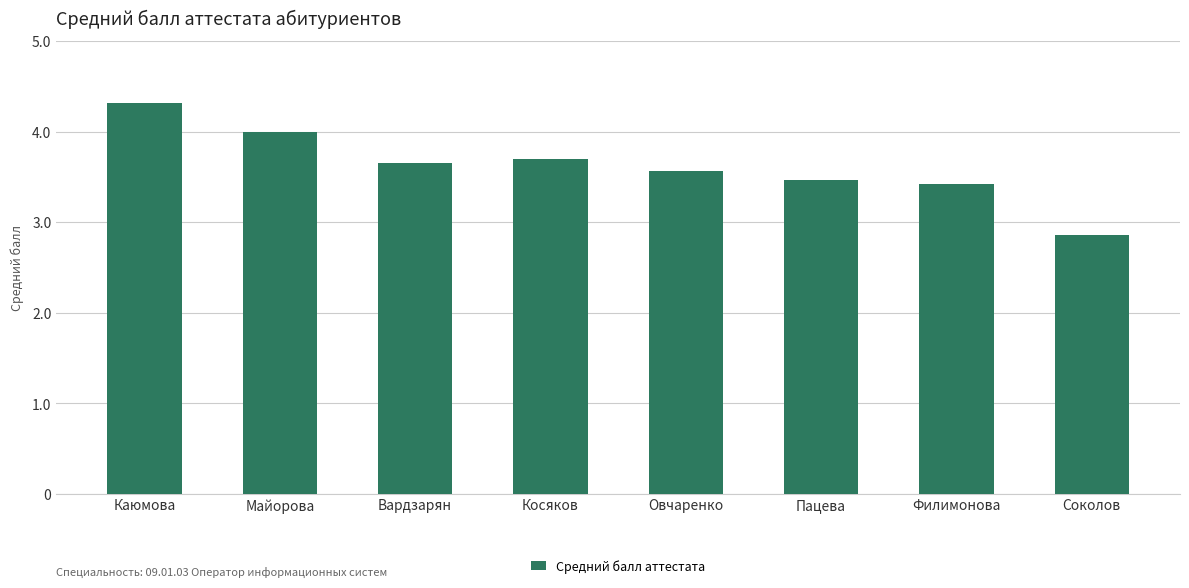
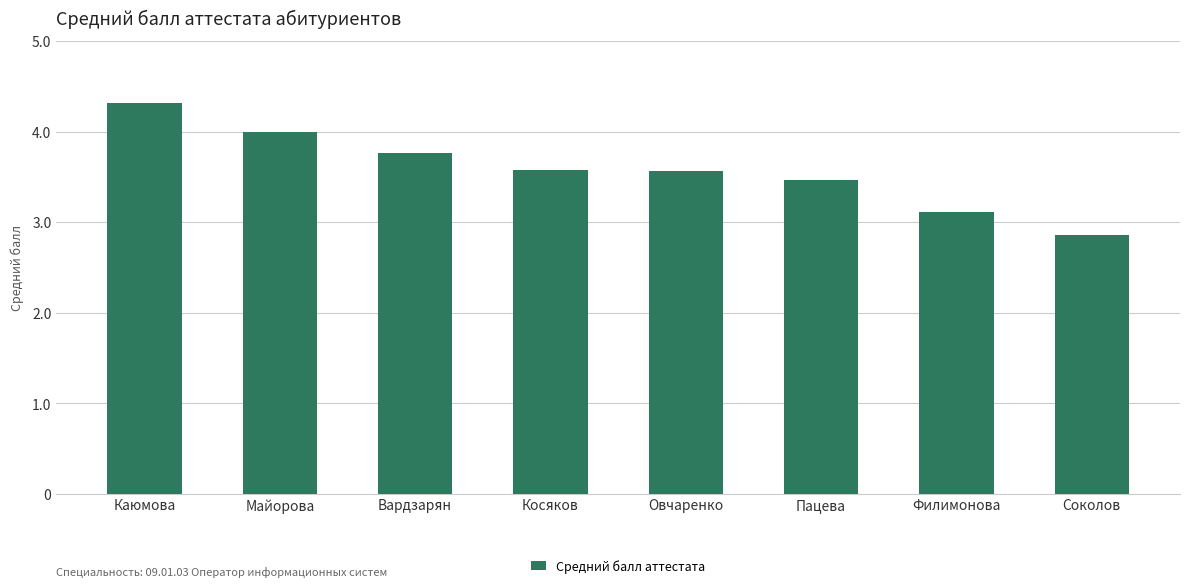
  {
    "Каюмова": 4.3,
    "Майорова": 4.0,
-   "Вардзарян": 3.7,
-   "Косяков": 3.7,
+   "Вардзарян": 3.8,
+   "Косяков": 3.6,
    "Овчаренко": 3.6,
    "Пацева": 3.5,
-   "Филимонова": 3.4,
+   "Филимонова": 3.1,
    "Соколов": 2.9
  }
